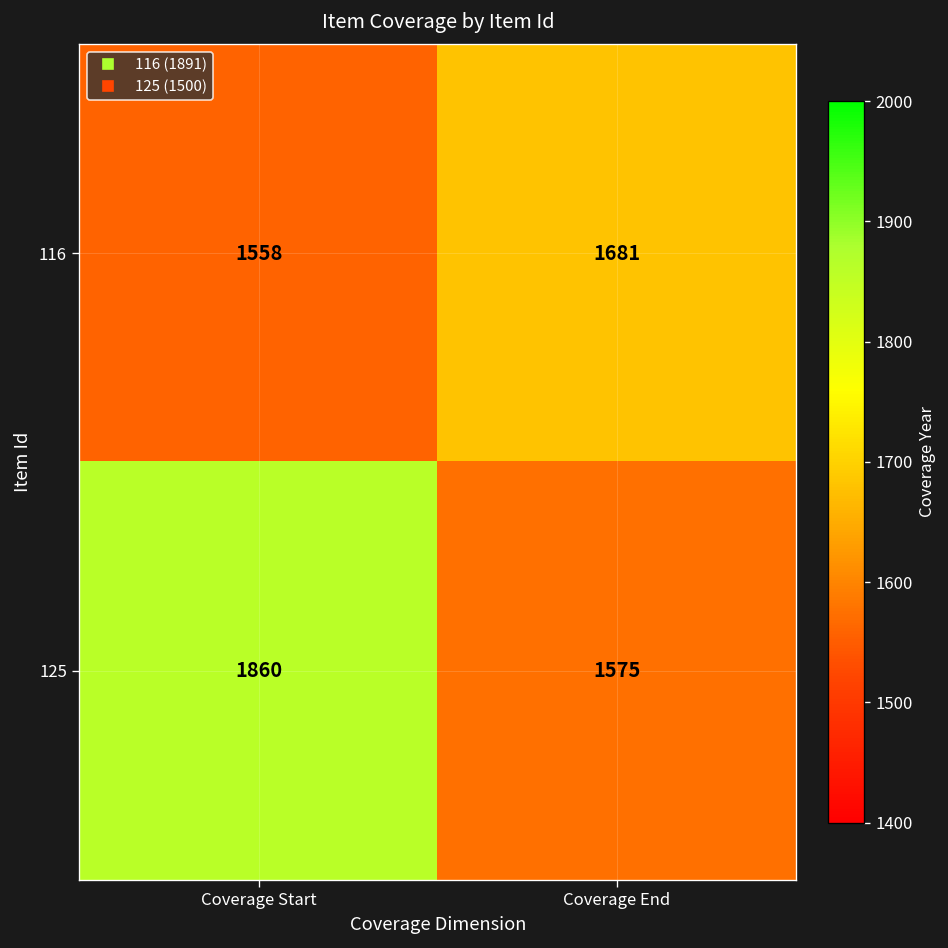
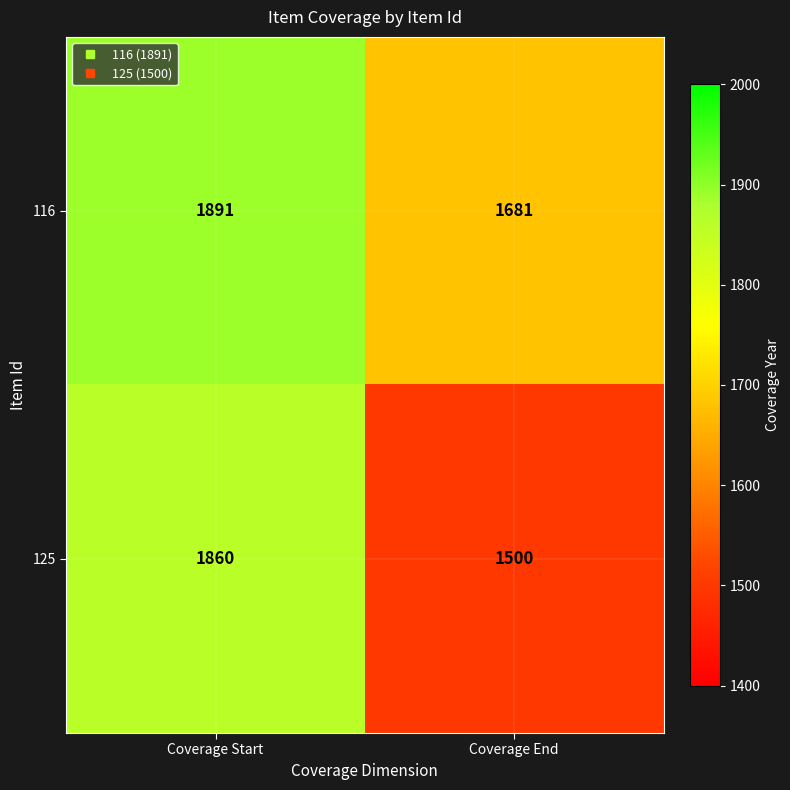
  {
    "116": {
-     "Coverage Start": 1558,
+     "Coverage Start": 1891,
      "Coverage End": 1681
    },
    "125": {
      "Coverage Start": 1860,
-     "Coverage End": 1575
+     "Coverage End": 1500
    }
  }
